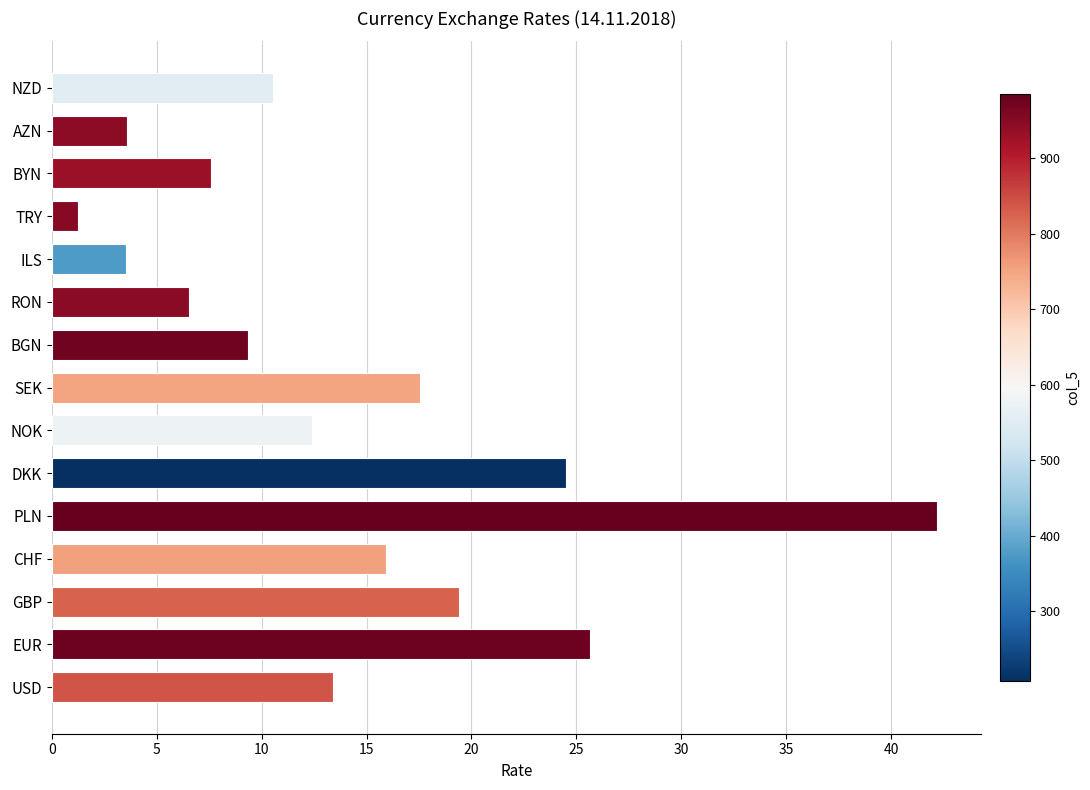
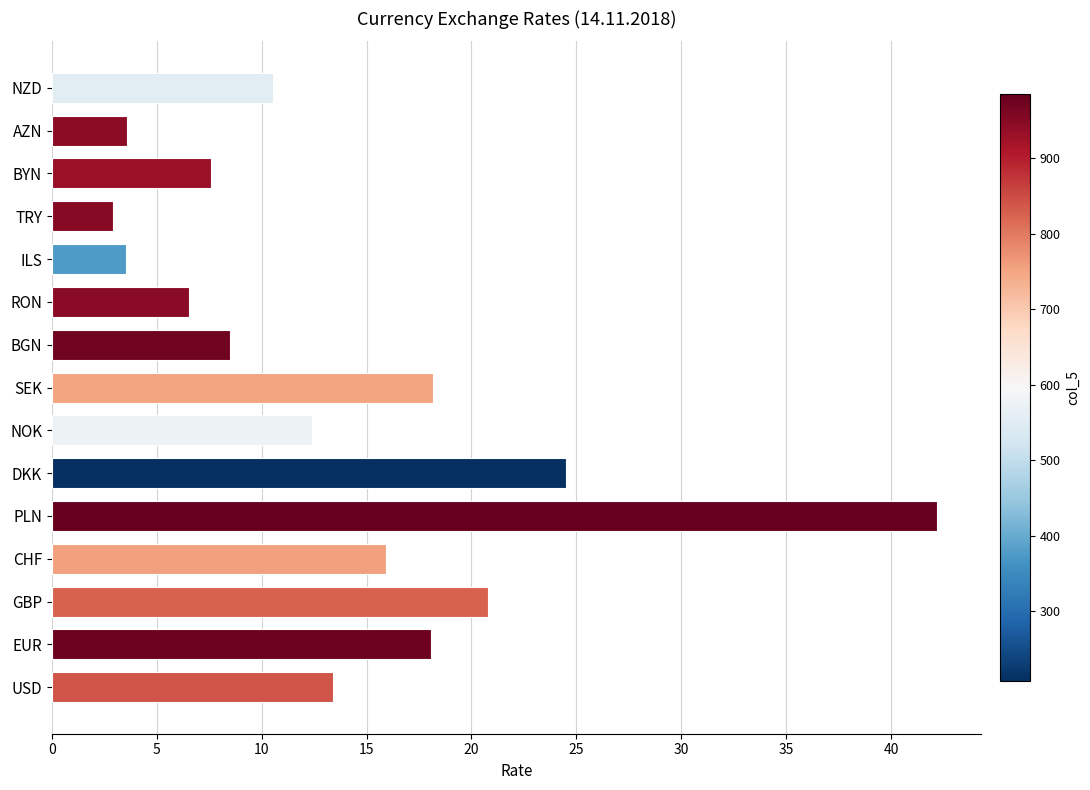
  {
    "NZD": 10.5,
    "AZN": 3.6,
    "BYN": 7.6,
-   "TRY": 1.3,
+   "TRY": 2.9,
    "ILS": 3.5,
    "RON": 6.6,
-   "BGN": 9.3,
-   "SEK": 17.6,
+   "BGN": 8.5,
+   "SEK": 18.2,
    "NOK": 12.4,
    "DKK": 24.5,
    "PLN": 42.2,
    "CHF": 15.9,
-   "GBP": 19.4,
-   "EUR": 25.6,
+   "GBP": 20.8,
+   "EUR": 18.1,
    "USD": 13.4
  }
